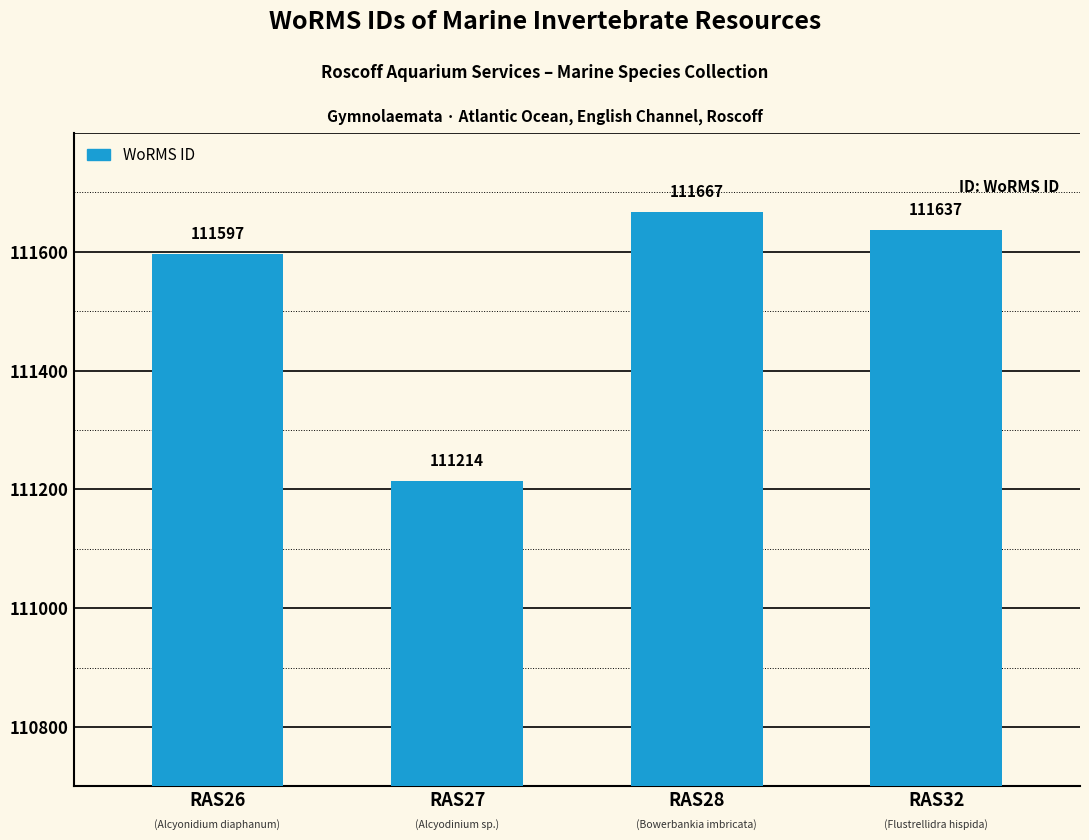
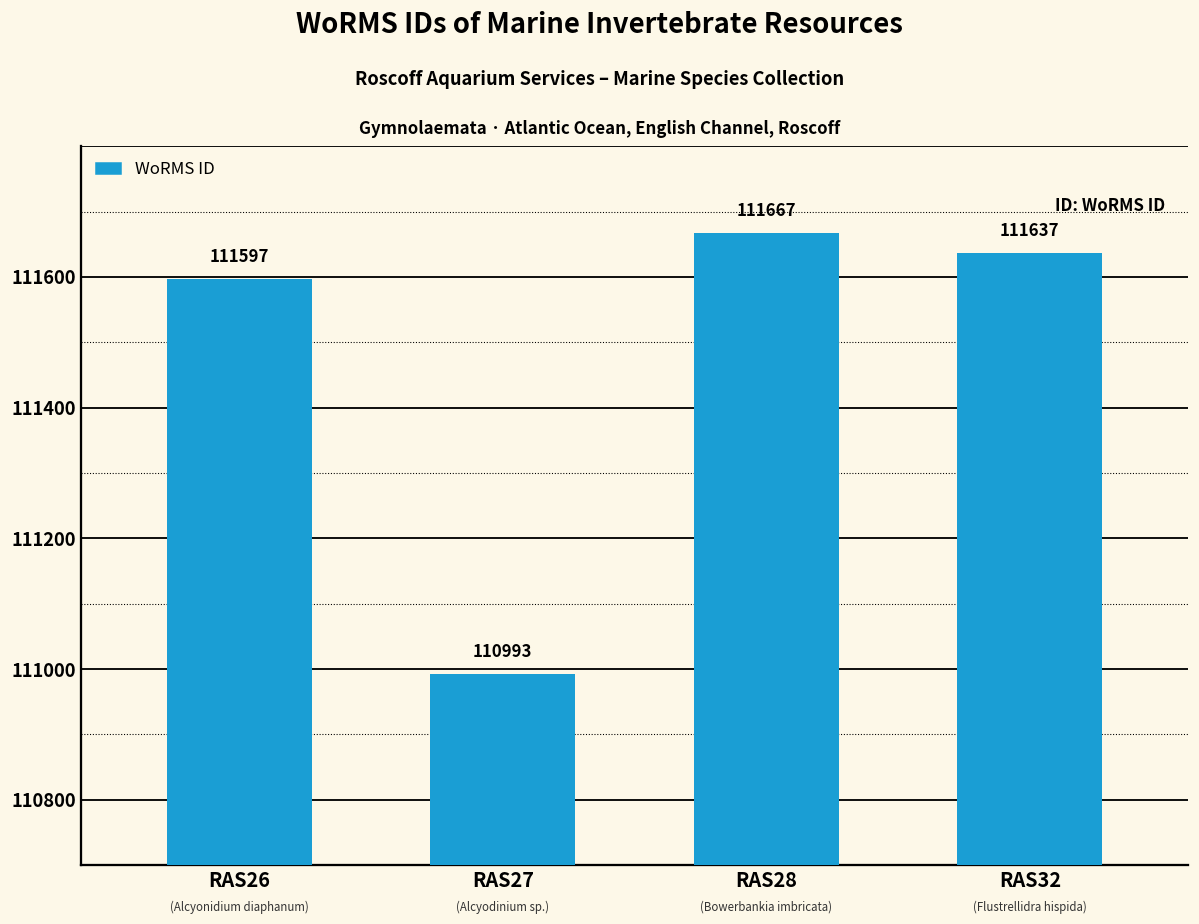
  {
    "RAS26": 111597,
-   "RAS27": 111214,
+   "RAS27": 110993,
    "RAS28": 111667,
    "RAS32": 111637
  }
